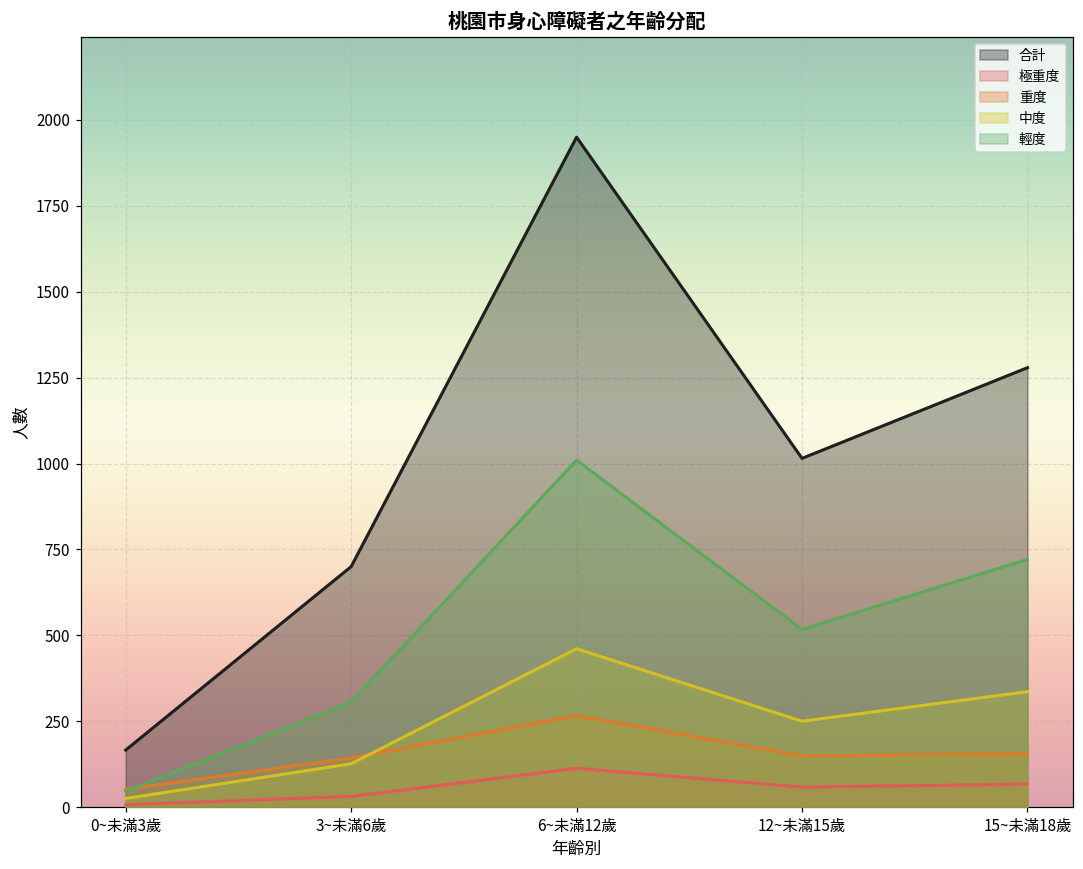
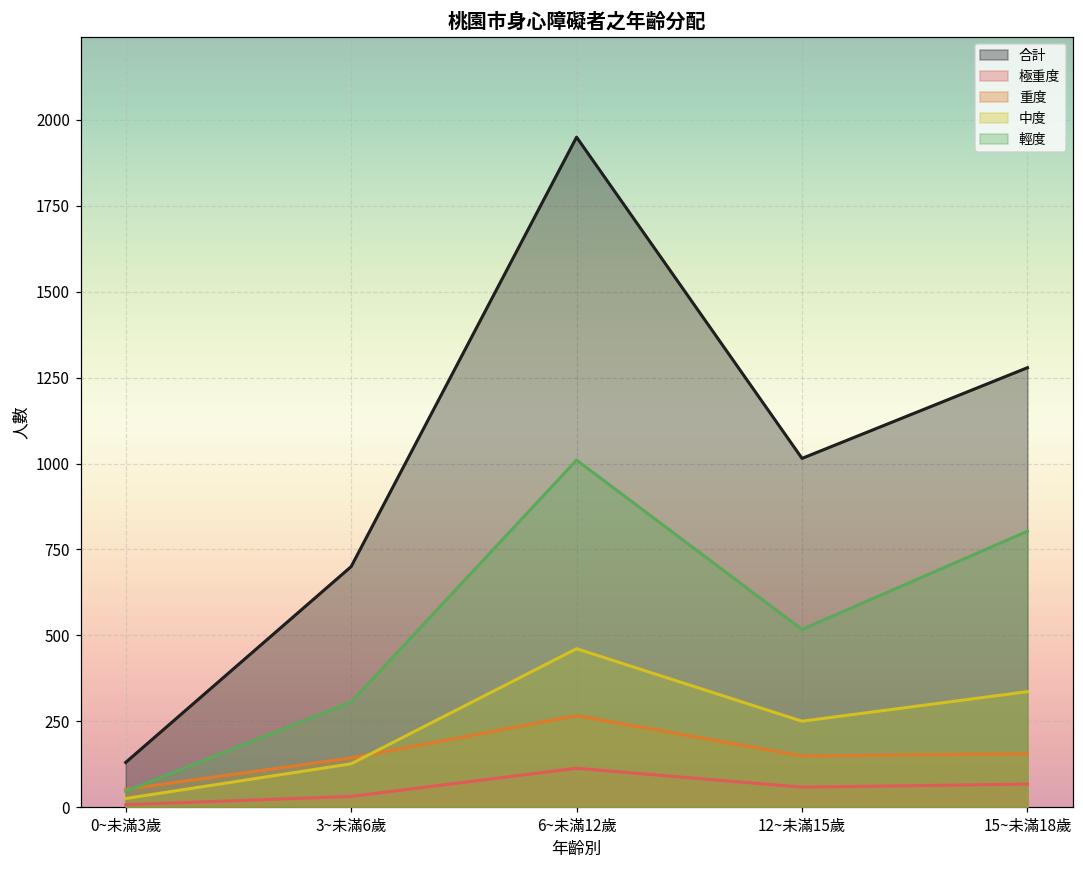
  {
    "合計": {
-     "0~未滿3歲": 170,
+     "0~未滿3歲": 130,
      "3~未滿6歲": 700,
      "6~未滿12歲": 1950,
      "12~未滿15歲": 1020,
      "15~未滿18歲": 1280
    },
    "輕度": {
      "3~未滿6歲": 310,
      "6~未滿12歲": 1010,
      "12~未滿15歲": 520,
-     "15~未滿18歲": 720
+     "15~未滿18歲": 800
    }
  }
